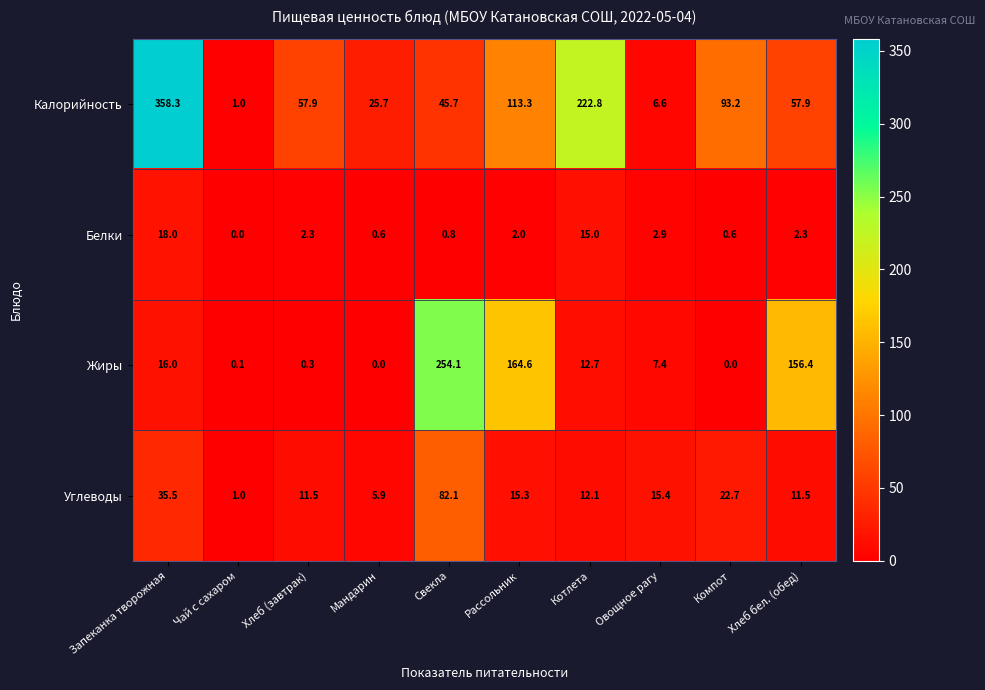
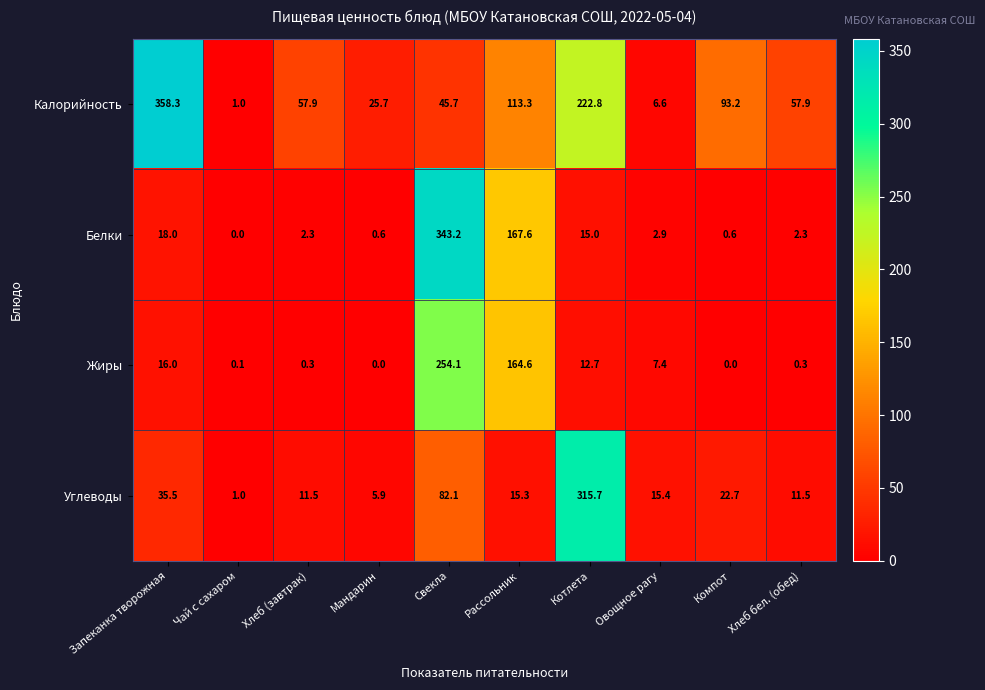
  {
    "Калорийность": {
      "Запеканка творожная": 358.3,
      "Чай с сахаром": 1.0,
      "Хлеб (завтрак)": 57.9,
      "Мандарин": 25.7,
      "Свекла": 45.7,
      "Рассольник": 113.3,
      "Котлета": 222.8,
      "Овощное рагу": 6.6,
      "Компот": 93.2,
      "Хлеб бел. (обед)": 57.9
    },
    "Белки": {
      "Запеканка творожная": 18.0,
      "Чай с сахаром": 0.0,
      "Хлеб (завтрак)": 2.3,
      "Мандарин": 0.6,
-     "Свекла": 0.8,
-     "Рассольник": 2.0,
+     "Свекла": 343.2,
+     "Рассольник": 167.6,
      "Котлета": 15.0,
      "Овощное рагу": 2.9,
      "Компот": 0.6,
      "Хлеб бел. (обед)": 2.3
    },
    "Жиры": {
      "Запеканка творожная": 16.0,
      "Чай с сахаром": 0.1,
      "Хлеб (завтрак)": 0.3,
      "Мандарин": 0.0,
      "Свекла": 254.1,
      "Рассольник": 164.6,
      "Котлета": 12.7,
      "Овощное рагу": 7.4,
      "Компот": 0.0,
-     "Хлеб бел. (обед)": 156.4
+     "Хлеб бел. (обед)": 0.3
    },
    "Углеводы": {
      "Запеканка творожная": 35.5,
      "Чай с сахаром": 1.0,
      "Хлеб (завтрак)": 11.5,
      "Мандарин": 5.9,
      "Свекла": 82.1,
      "Рассольник": 15.3,
-     "Котлета": 12.1,
+     "Котлета": 315.7,
      "Овощное рагу": 15.4,
      "Компот": 22.7,
      "Хлеб бел. (обед)": 11.5
    }
  }
